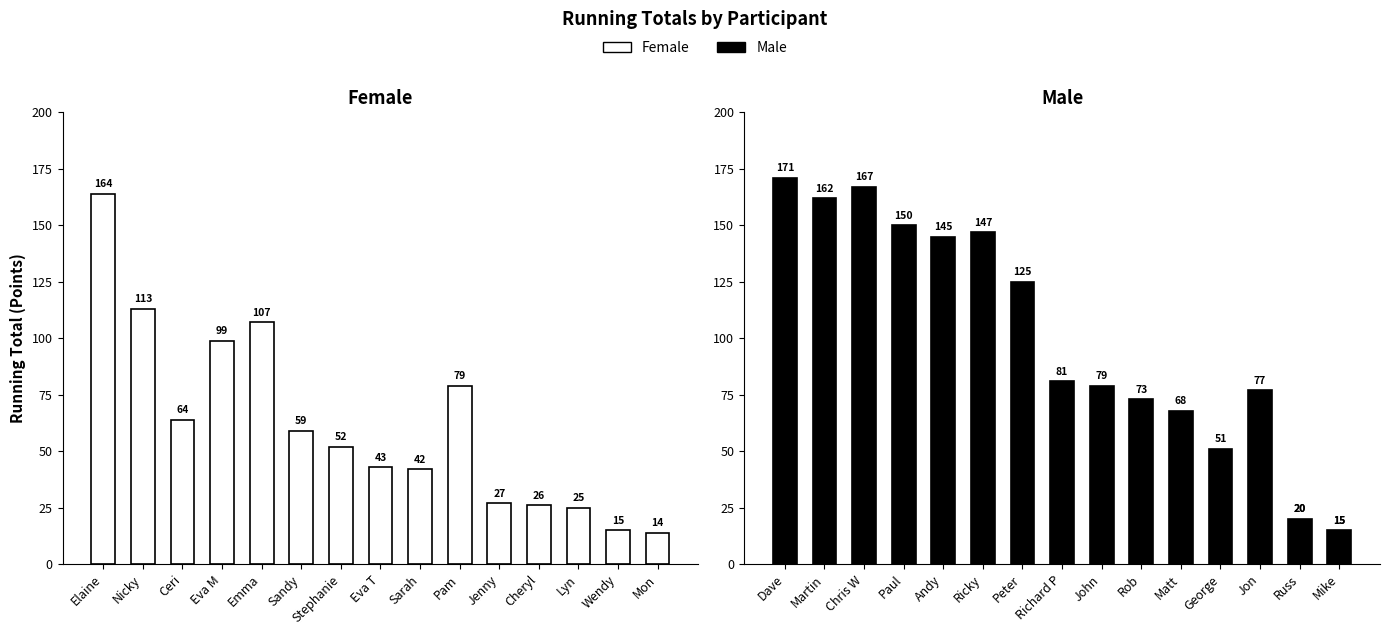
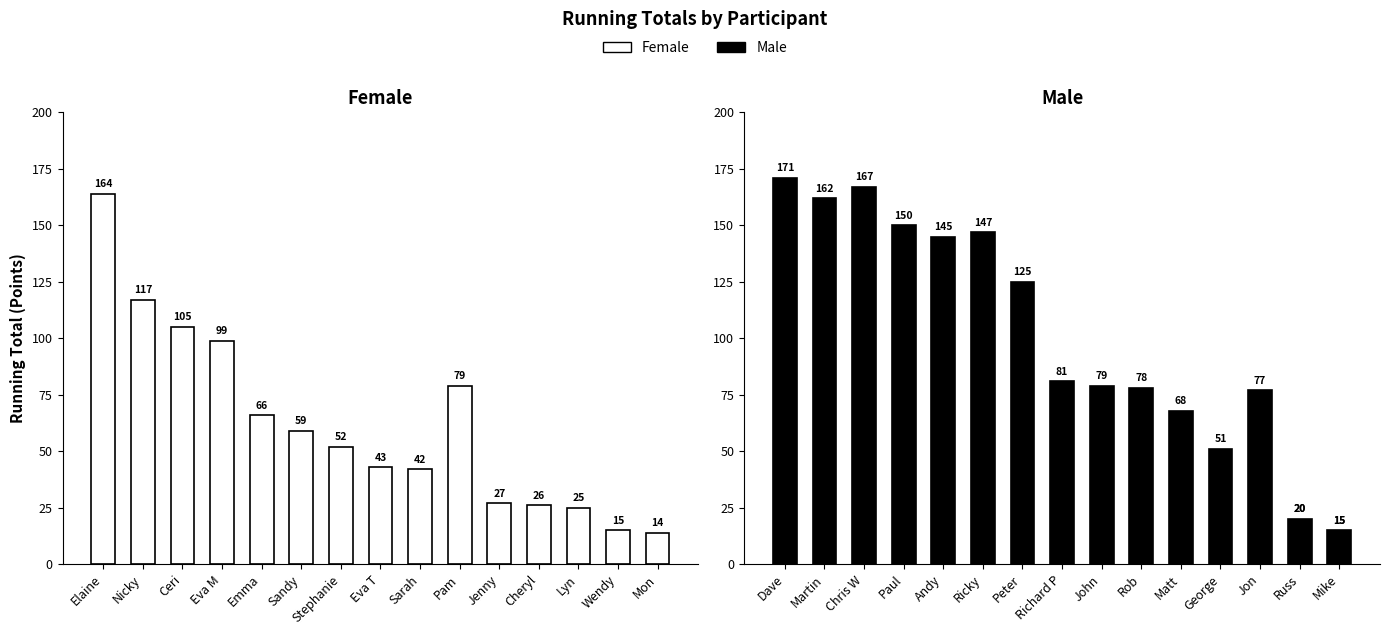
  {
    "Female": {
      "Elaine": 164,
-     "Nicky": 113,
-     "Ceri": 64,
+     "Nicky": 117,
+     "Ceri": 105,
      "Eva M": 99,
-     "Emma": 107,
+     "Emma": 66,
      "Sandy": 59,
      "Stephanie": 52,
      "Eva T": 43,
      "Sarah": 42,
      "Pam": 79,
      "Jenny": 27,
      "Cheryl": 26,
      "Lyn": 25,
      "Wendy": 15,
      "Mon": 14
    },
    "Male": {
      "Dave": 171,
      "Martin": 162,
      "Chris W": 167,
      "Paul": 150,
      "Andy": 145,
      "Ricky": 147,
      "Peter": 125,
      "Richard P": 81,
      "John": 79,
-     "Rob": 73,
+     "Rob": 78,
      "George": 51,
      "Jon": 77
    }
  }
